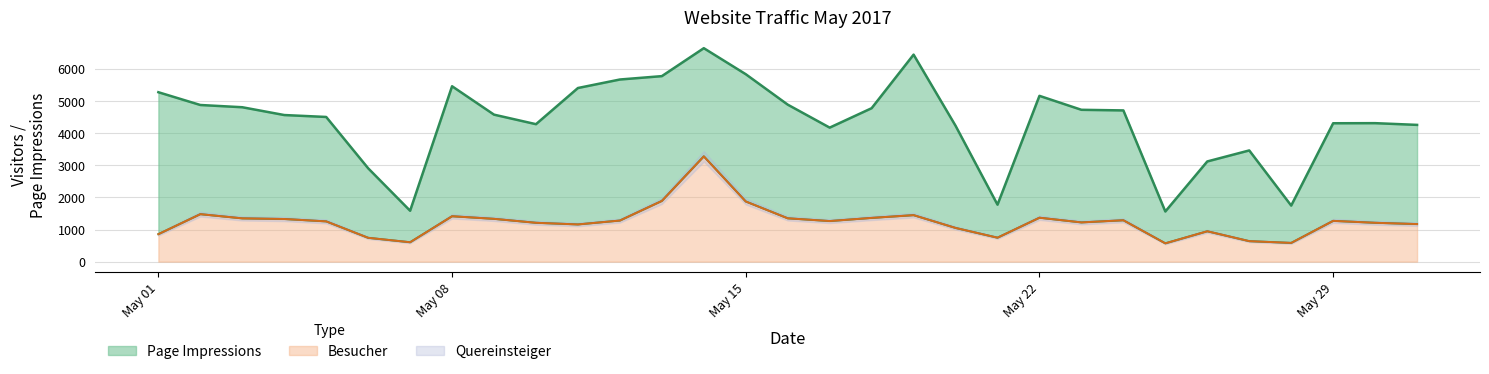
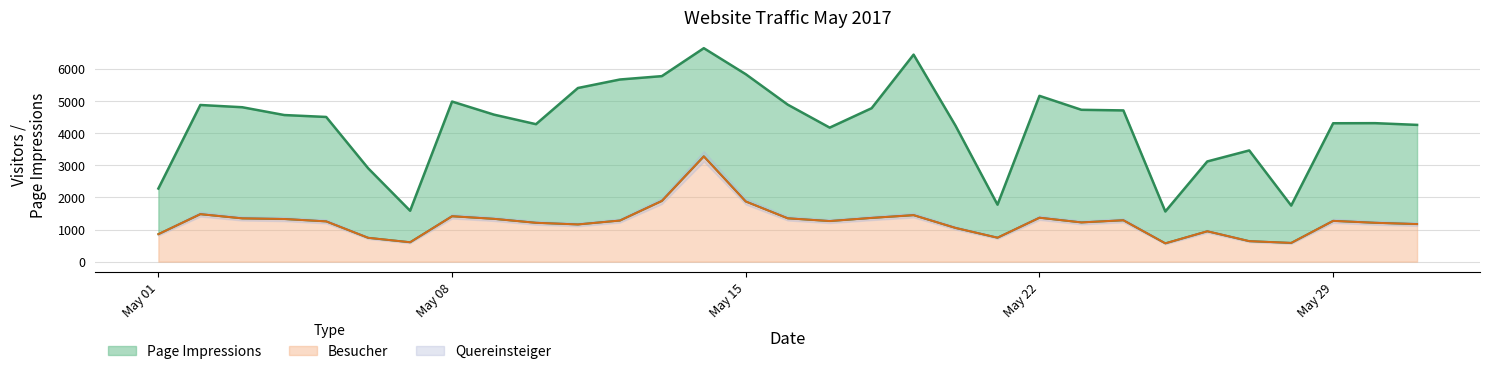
  {
    "Page Impressions": {
-     "May 01": 5300,
-     "May 08": 5500,
+     "May 01": 2300,
+     "May 08": 5000,
      "May 15": 5800,
      "May 22": 5200,
      "May 29": 4300
    },
    "Besucher": {
      "May 15": 1900
    }
  }
